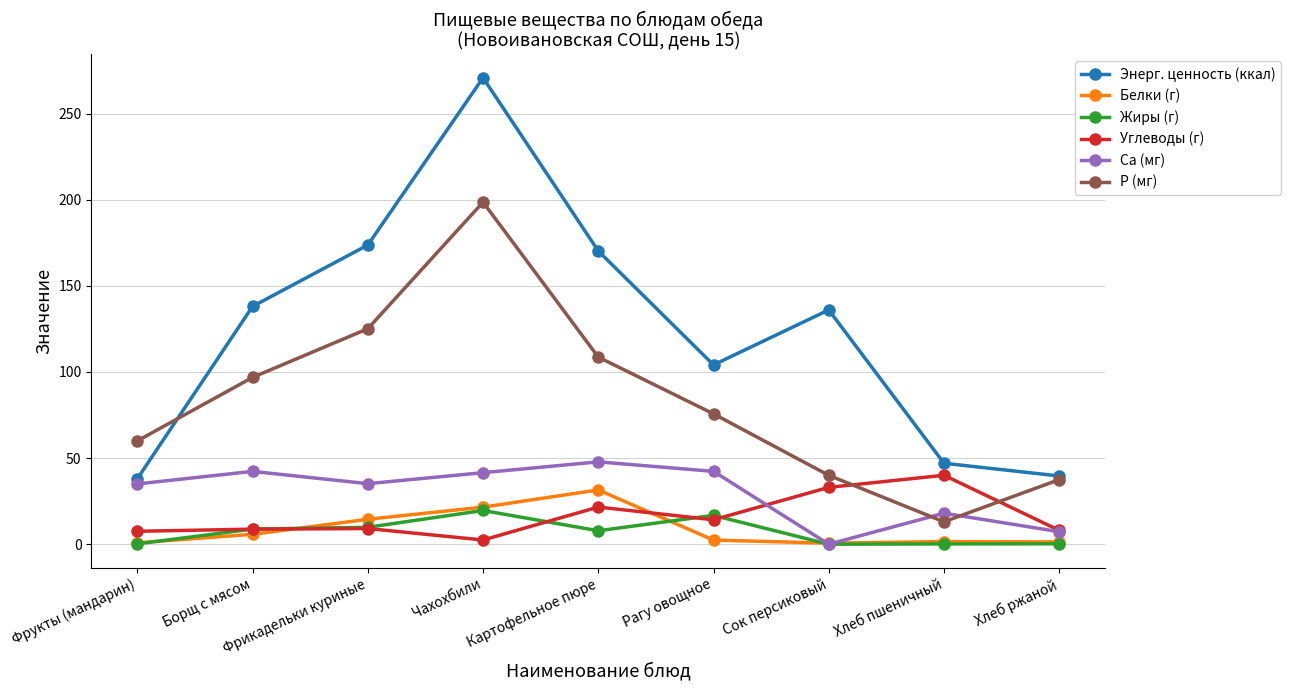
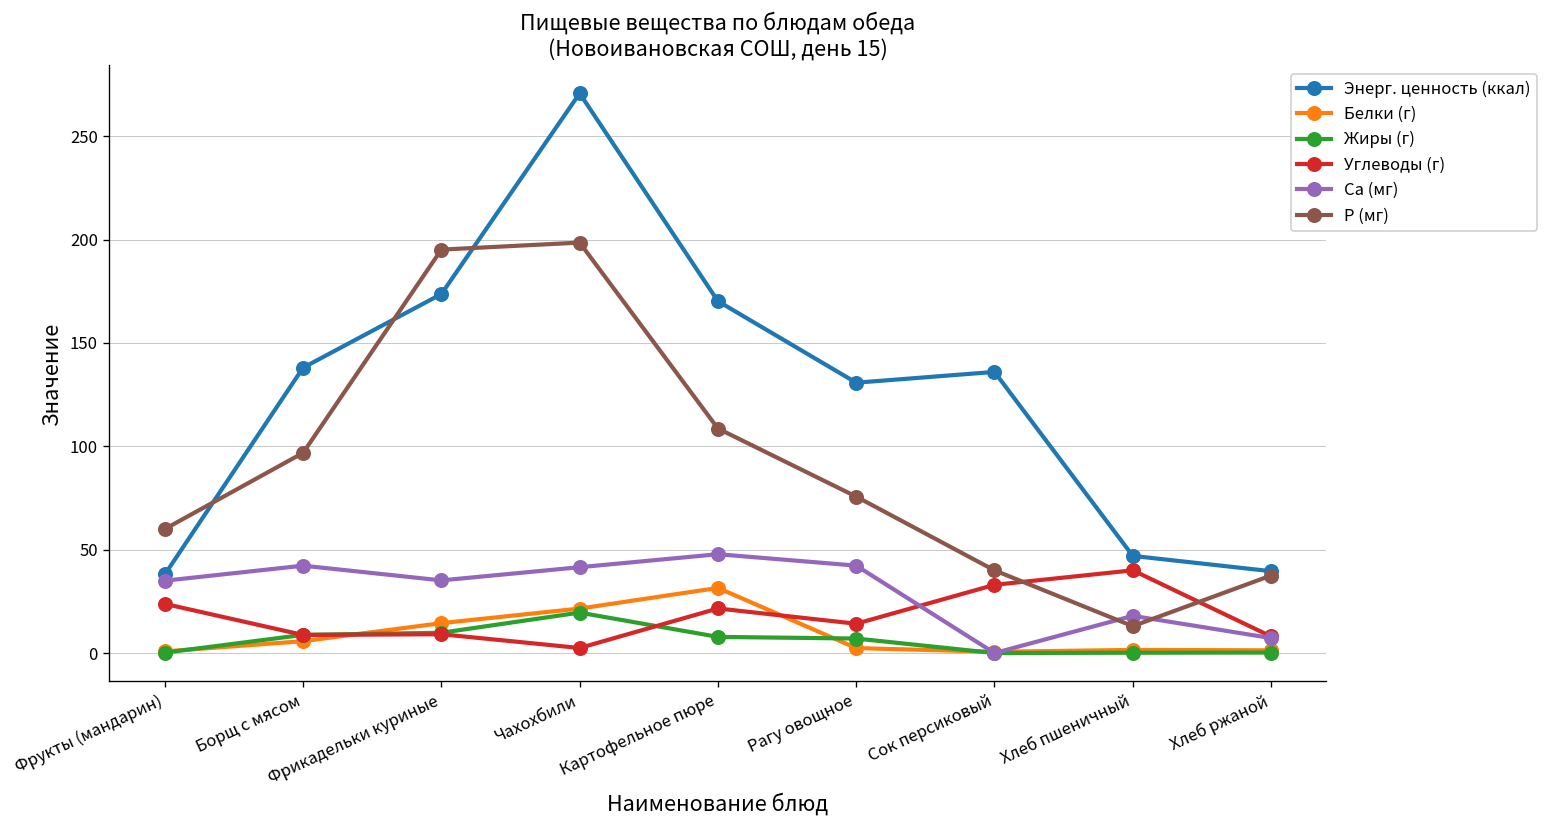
  {
    "Энерг. ценность (ккал)": {
      "Фрукты (мандарин)": 38,
      "Борщ с мясом": 138,
      "Фрикадельки куриные": 174,
      "Чахохбили": 271,
      "Картофельное пюре": 170,
-     "Рагу овощное": 104,
+     "Рагу овощное": 131,
      "Сок персиковый": 136,
      "Хлеб пшеничный": 47,
      "Хлеб ржаной": 40
    },
    "Белки (г)": {
      "Борщ с мясом": 6,
      "Фрикадельки куриные": 14,
      "Чахохбили": 22,
      "Картофельное пюре": 32,
      "Рагу овощное": 2
    },
    "Жиры (г)": {
      "Чахохбили": 20,
      "Картофельное пюре": 8,
-     "Рагу овощное": 17
+     "Рагу овощное": 7
    },
    "Углеводы (г)": {
-     "Фрукты (мандарин)": 8,
+     "Фрукты (мандарин)": 24,
      "Чахохбили": 2,
      "Картофельное пюре": 22,
      "Рагу овощное": 14,
      "Сок персиковый": 33,
      "Хлеб пшеничный": 40
    },
    "Ca (мг)": {
      "Фрукты (мандарин)": 35,
      "Борщ с мясом": 42,
      "Фрикадельки куриные": 35,
      "Чахохбили": 42,
      "Картофельное пюре": 48,
      "Рагу овощное": 42,
      "Хлеб пшеничный": 18
    },
    "P (мг)": {
      "Фрукты (мандарин)": 60,
      "Борщ с мясом": 97,
-     "Фрикадельки куриные": 125,
+     "Фрикадельки куриные": 195,
      "Чахохбили": 199,
      "Картофельное пюре": 109,
      "Рагу овощное": 76,
      "Сок персиковый": 40,
      "Хлеб пшеничный": 13,
      "Хлеб ржаной": 38
    }
  }
